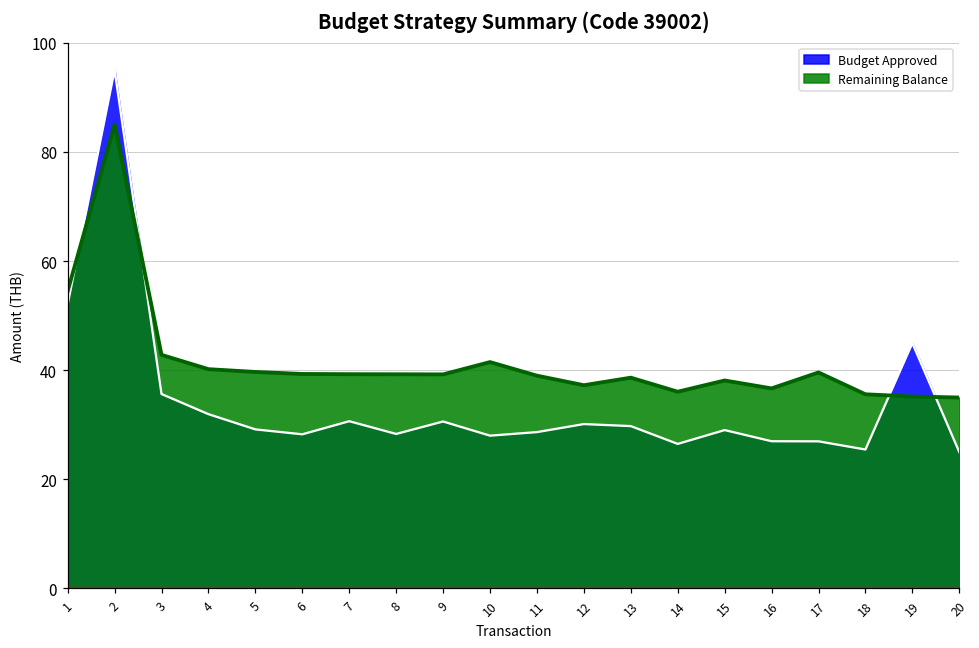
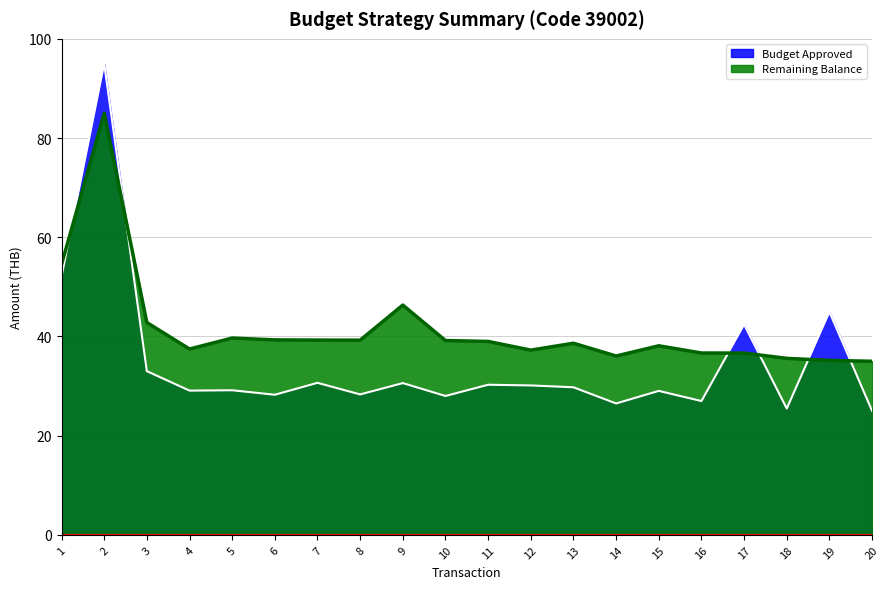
  {
    "Budget Approved": {
      "1": 52,
      "2": 95,
-     "3": 36,
-     "4": 32,
+     "3": 33,
+     "4": 29,
      "5": 29,
      "6": 28,
      "7": 31,
      "8": 28,
      "9": 31,
      "10": 28,
-     "11": 29,
+     "11": 30,
      "12": 30,
      "13": 30,
      "14": 26,
      "15": 29,
      "16": 27,
-     "17": 27,
+     "17": 42,
      "18": 25,
      "19": 45,
      "20": 25
    },
    "Remaining Balance": {
      "1": 55,
      "2": 85,
      "3": 43,
-     "4": 40,
+     "4": 37,
      "5": 40,
      "6": 39,
      "7": 39,
      "8": 39,
-     "9": 39,
-     "10": 41,
+     "9": 46,
+     "10": 39,
      "11": 39,
      "12": 37,
      "13": 39,
      "14": 36,
      "15": 38,
      "16": 37,
-     "17": 40,
+     "17": 37,
      "18": 36,
      "19": 35,
      "20": 35
    }
  }
